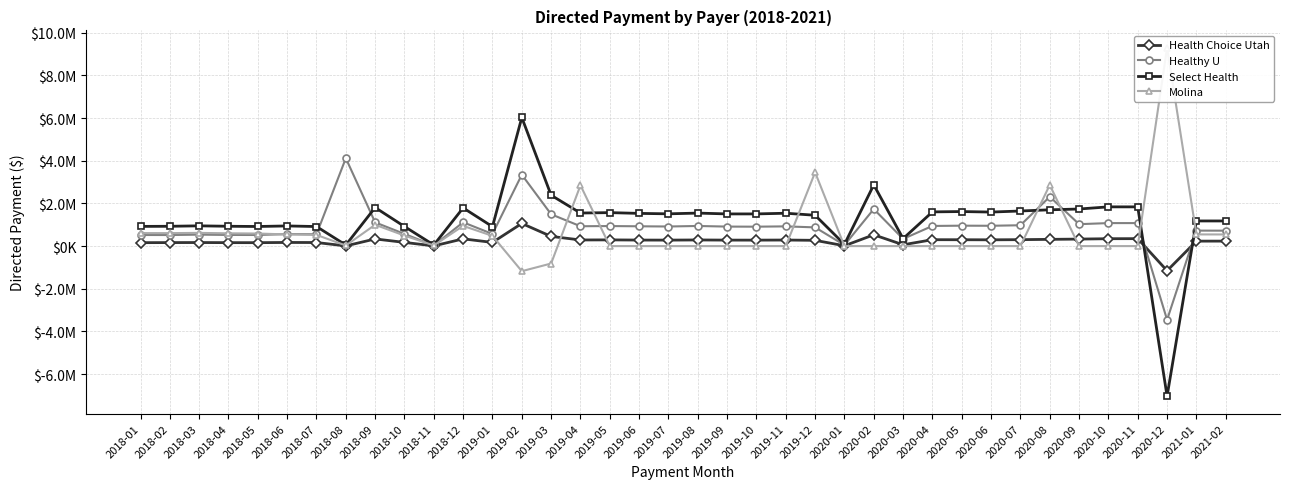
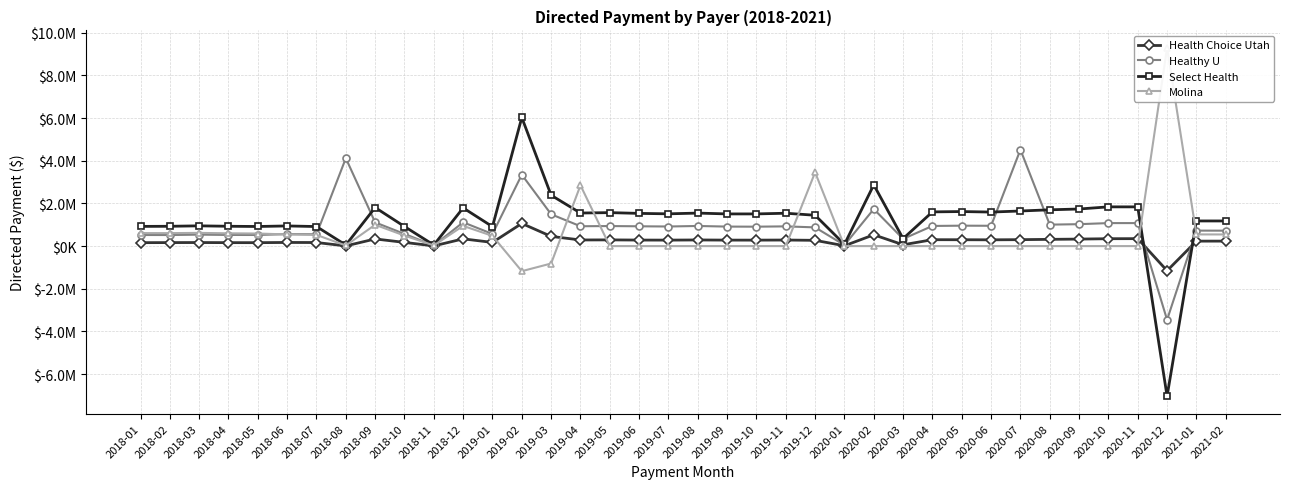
  {
    "Healthy U": {
      "2018-08": "$4100000",
      "2018-12": "$1100000",
      "2019-02": "$3300000",
      "2019-03": "$1500000",
      "2019-04": "$900000",
      "2019-05": "$900000",
      "2019-06": "$900000",
      "2019-07": "$900000",
      "2019-08": "$900000",
      "2019-09": "$900000",
      "2019-10": "$900000",
      "2019-11": "$900000",
      "2019-12": "$900000",
      "2020-02": "$1700000",
      "2020-04": "$900000",
      "2020-05": "$1000000",
      "2020-06": "$1000000",
-     "2020-07": "$1000000",
-     "2020-08": "$2300000",
+     "2020-07": "$4500000",
+     "2020-08": "$1000000",
      "2020-09": "$1000000",
      "2020-10": "$1100000",
      "2020-11": "$1100000",
      "2020-12": "$-3500000",
      "2021-01": "$700000",
      "2021-02": "$700000"
    },
    "Molina": {
      "2018-12": "$900000",
      "2019-02": "$-1200000",
      "2019-03": "$-800000",
      "2019-04": "$2900000",
      "2019-05": "$0",
      "2019-06": "$0",
      "2019-07": "$0",
      "2019-08": "$0",
      "2019-09": "$0",
      "2019-10": "$0",
      "2019-11": "$0",
      "2019-12": "$3500000",
      "2020-02": "$0",
      "2020-04": "$0",
      "2020-05": "$0",
      "2020-06": "$0",
      "2020-07": "$0",
-     "2020-08": "$2900000",
+     "2020-08": "$0",
      "2020-09": "$0",
      "2020-10": "$0",
      "2020-11": "$0",
      "2021-01": "$500000",
      "2021-02": "$500000"
    }
  }
